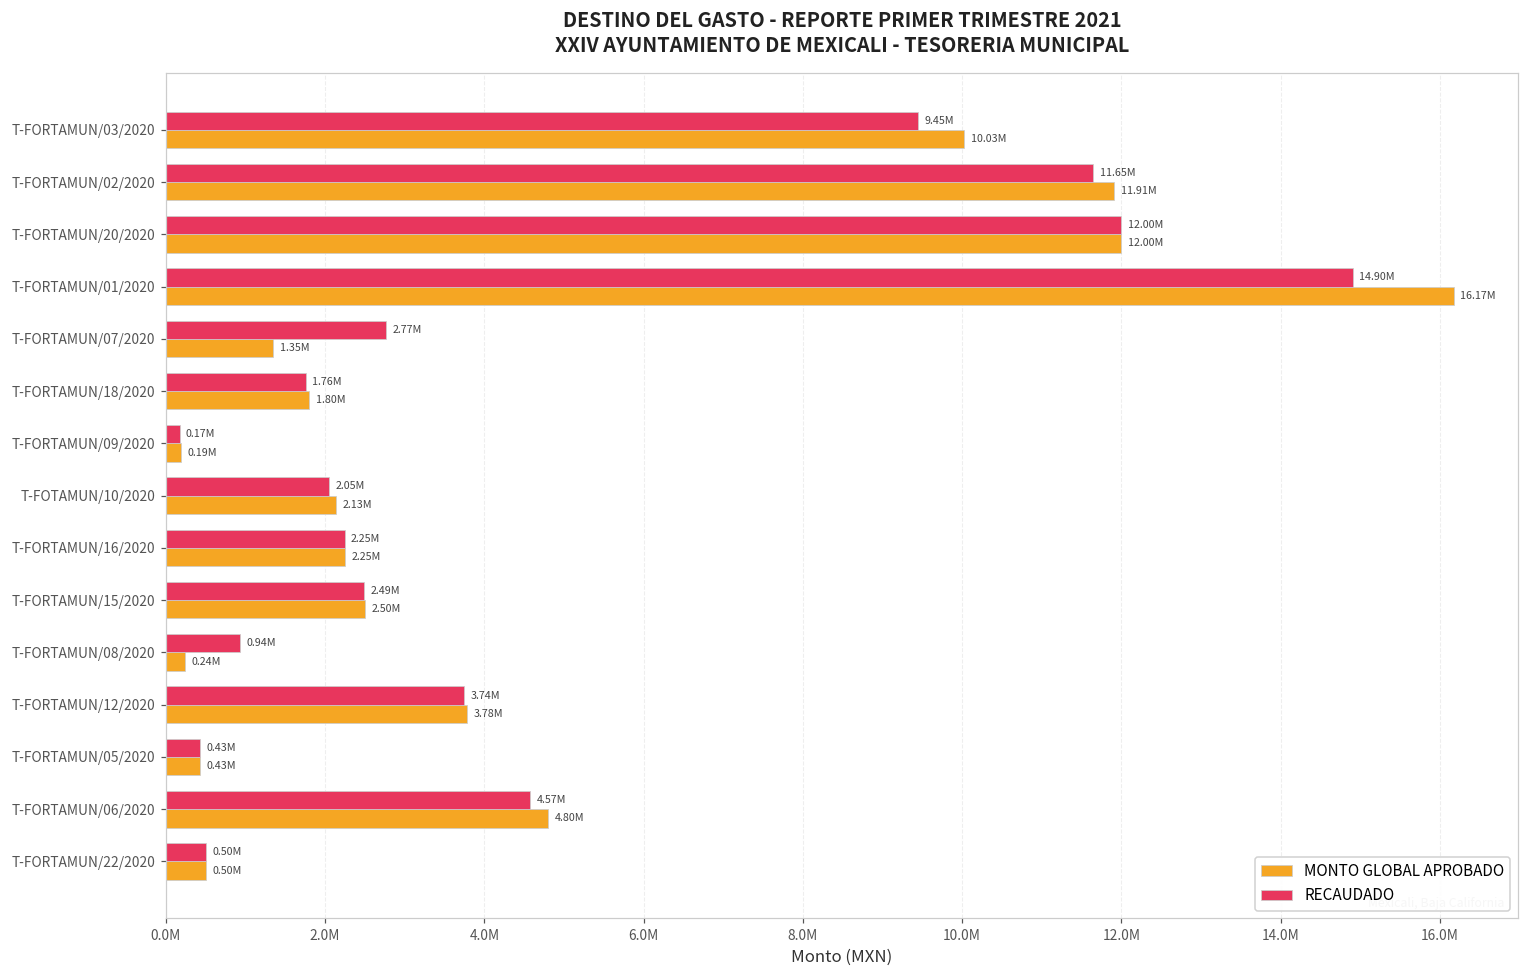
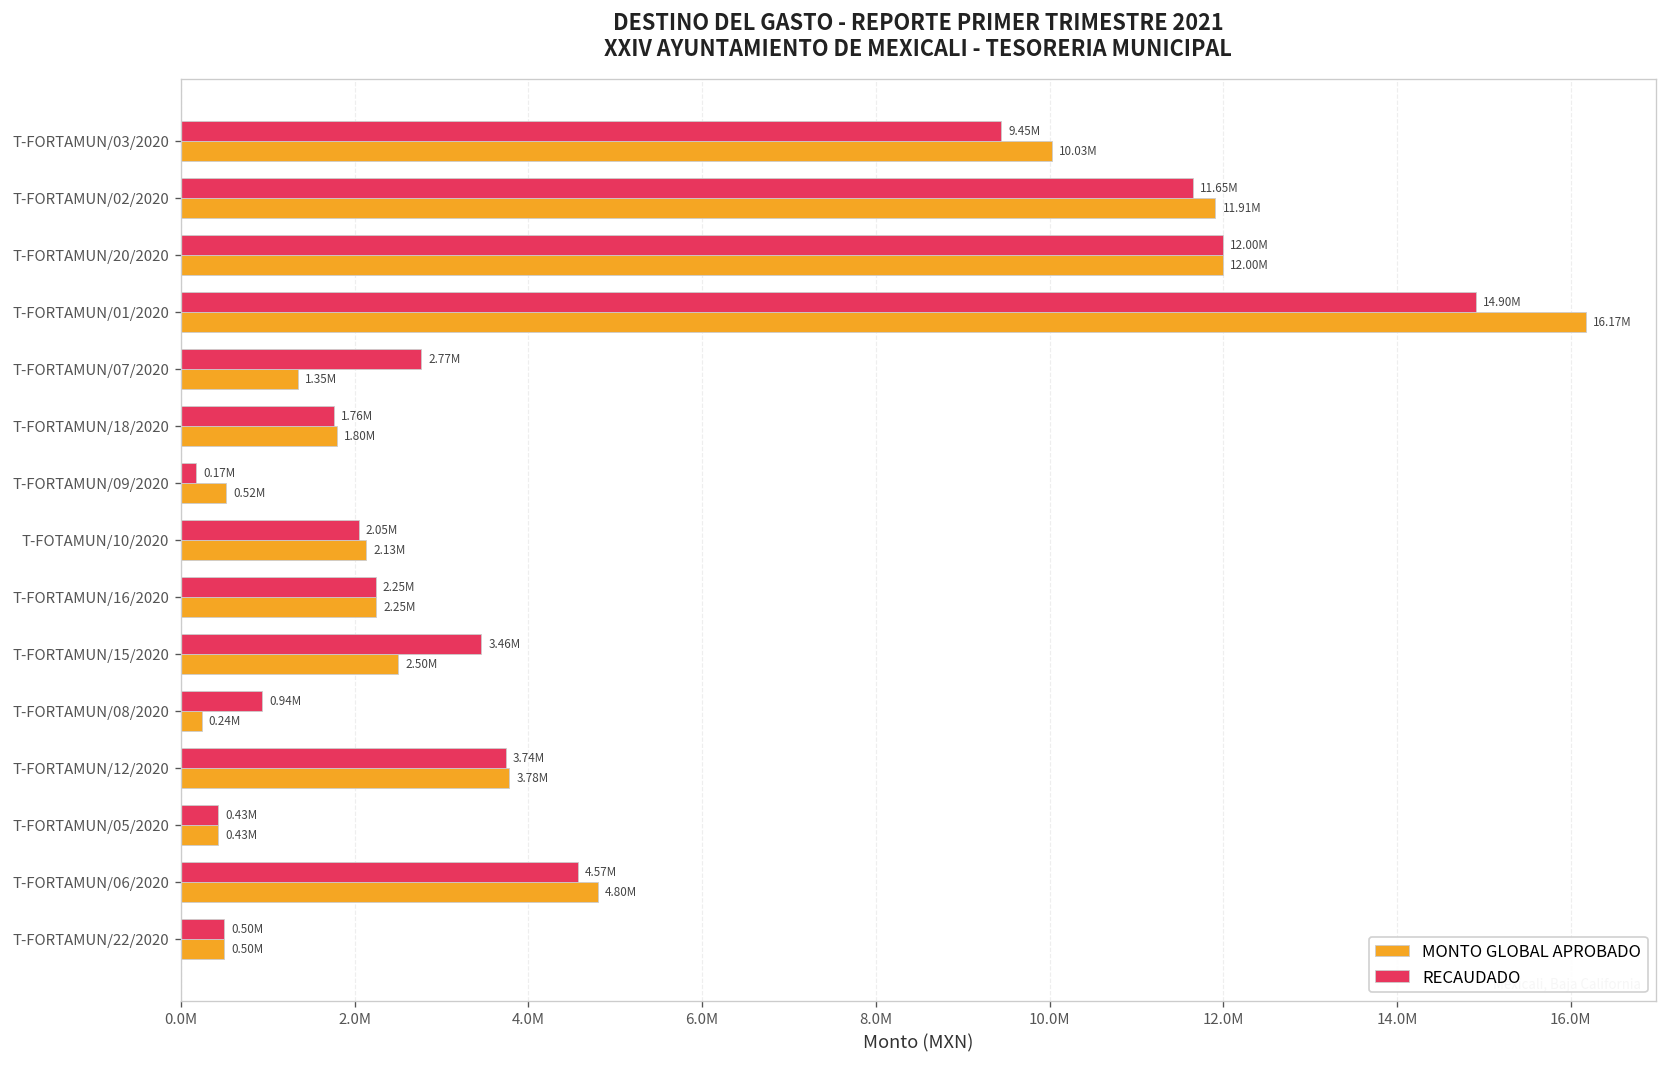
  {
    "MONTO GLOBAL APROBADO": {
      "T-FORTAMUN/03/2020": "10.03M",
      "T-FORTAMUN/02/2020": "11.91M",
      "T-FORTAMUN/20/2020": "12.00M",
      "T-FORTAMUN/01/2020": "16.17M",
      "T-FORTAMUN/07/2020": "1.35M",
      "T-FORTAMUN/18/2020": "1.80M",
-     "T-FORTAMUN/09/2020": "0.19M",
+     "T-FORTAMUN/09/2020": "0.52M",
      "T-FOTAMUN/10/2020": "2.13M",
      "T-FORTAMUN/16/2020": "2.25M",
      "T-FORTAMUN/15/2020": "2.50M",
      "T-FORTAMUN/08/2020": "0.24M",
      "T-FORTAMUN/12/2020": "3.78M",
      "T-FORTAMUN/05/2020": "0.43M",
      "T-FORTAMUN/06/2020": "4.80M",
      "T-FORTAMUN/22/2020": "0.50M"
    },
    "RECAUDADO": {
      "T-FORTAMUN/03/2020": "9.45M",
      "T-FORTAMUN/02/2020": "11.65M",
      "T-FORTAMUN/20/2020": "12.00M",
      "T-FORTAMUN/01/2020": "14.90M",
      "T-FORTAMUN/07/2020": "2.77M",
      "T-FORTAMUN/18/2020": "1.76M",
      "T-FORTAMUN/09/2020": "0.17M",
      "T-FOTAMUN/10/2020": "2.05M",
      "T-FORTAMUN/16/2020": "2.25M",
-     "T-FORTAMUN/15/2020": "2.49M",
+     "T-FORTAMUN/15/2020": "3.46M",
      "T-FORTAMUN/08/2020": "0.94M",
      "T-FORTAMUN/12/2020": "3.74M",
      "T-FORTAMUN/05/2020": "0.43M",
      "T-FORTAMUN/06/2020": "4.57M",
      "T-FORTAMUN/22/2020": "0.50M"
    }
  }
